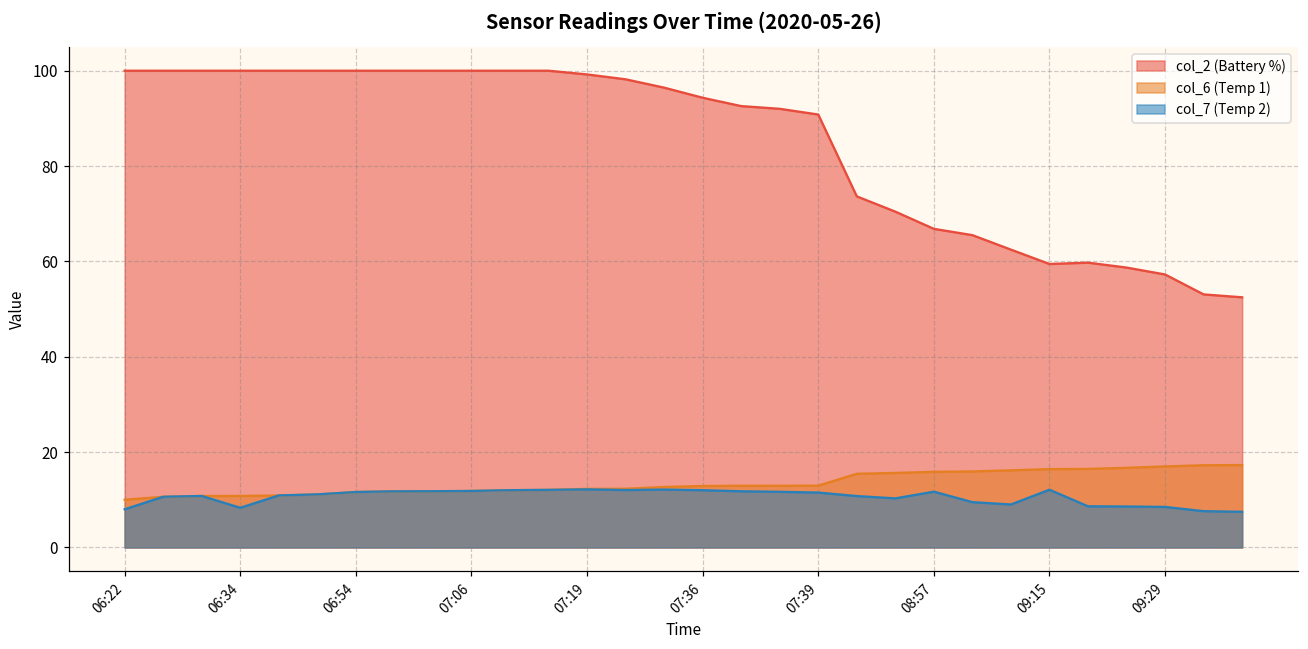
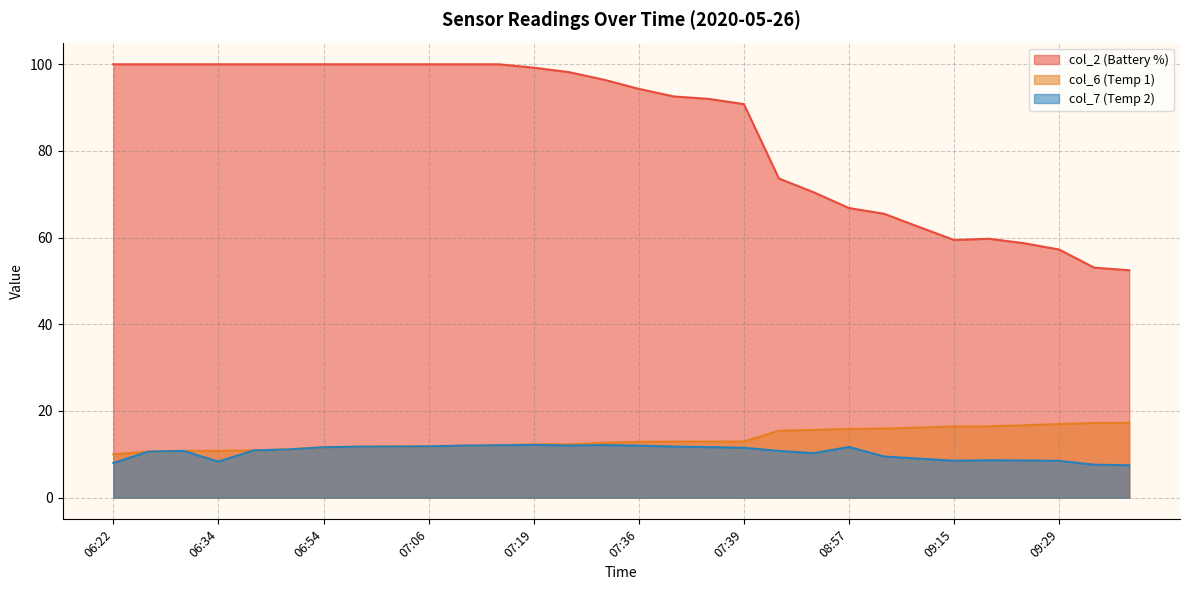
  {
    "col_7 (Temp 2)": {
      "06:22": 8,
      "06:34": 8,
      "07:36": 12,
      "07:39": 12,
      "08:57": 12,
-     "09:15": 12,
+     "09:15": 9,
      "09:29": 9
    }
  }
